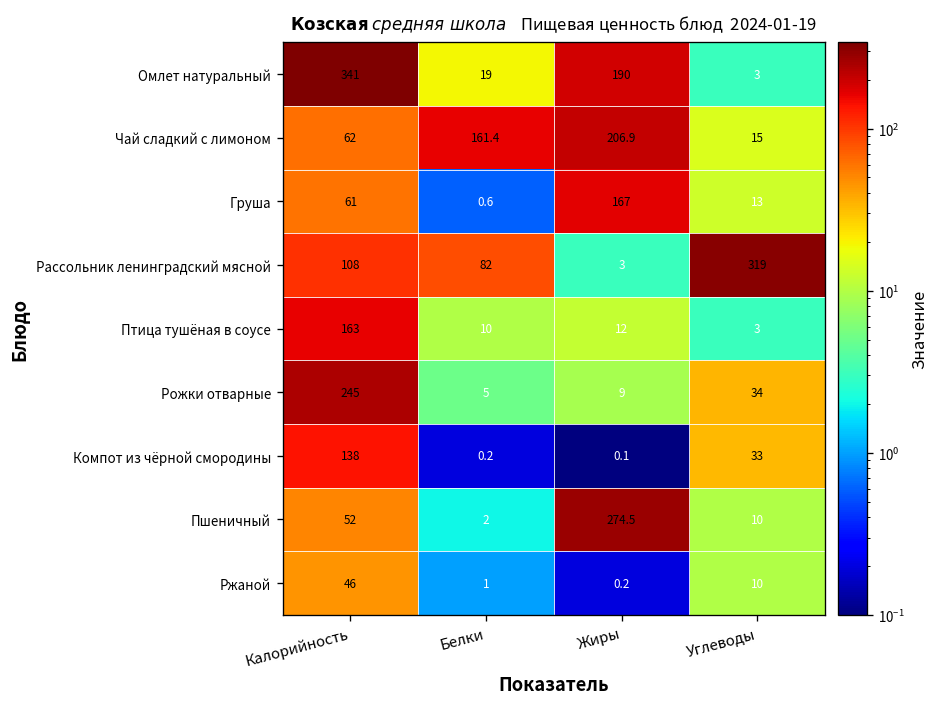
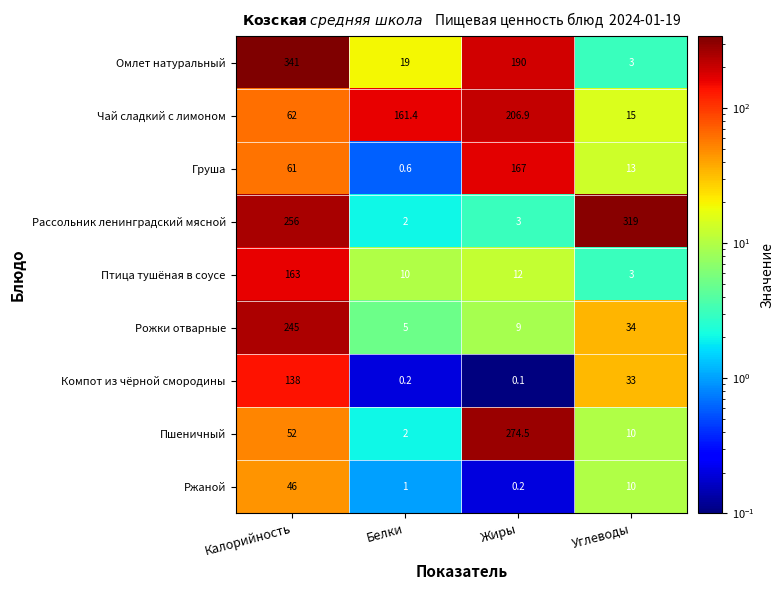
  {
    "Омлет натуральный": {
      "Калорийность": 341,
      "Белки": 19,
      "Жиры": 190,
      "Углеводы": 3
    },
    "Чай сладкий с лимоном": {
      "Калорийность": 62,
      "Белки": 161.4,
      "Жиры": 206.9,
      "Углеводы": 15
    },
    "Груша": {
      "Калорийность": 61,
      "Белки": 0.6,
      "Жиры": 167,
      "Углеводы": 13
    },
    "Рассольник ленинградский мясной": {
-     "Калорийность": 108,
-     "Белки": 82,
+     "Калорийность": 256,
+     "Белки": 2,
      "Жиры": 3,
      "Углеводы": 319
    },
    "Птица тушёная в соусе": {
      "Калорийность": 163,
      "Белки": 10,
      "Жиры": 12,
      "Углеводы": 3
    },
    "Рожки отварные": {
      "Калорийность": 245,
      "Белки": 5,
      "Жиры": 9,
      "Углеводы": 34
    },
    "Компот из чёрной смородины": {
      "Калорийность": 138,
      "Белки": 0.2,
      "Жиры": 0.1,
      "Углеводы": 33
    },
    "Пшеничный": {
      "Калорийность": 52,
      "Белки": 2,
      "Жиры": 274.5,
      "Углеводы": 10
    },
    "Ржаной": {
      "Калорийность": 46,
      "Белки": 1,
      "Жиры": 0.2,
      "Углеводы": 10
    }
  }
